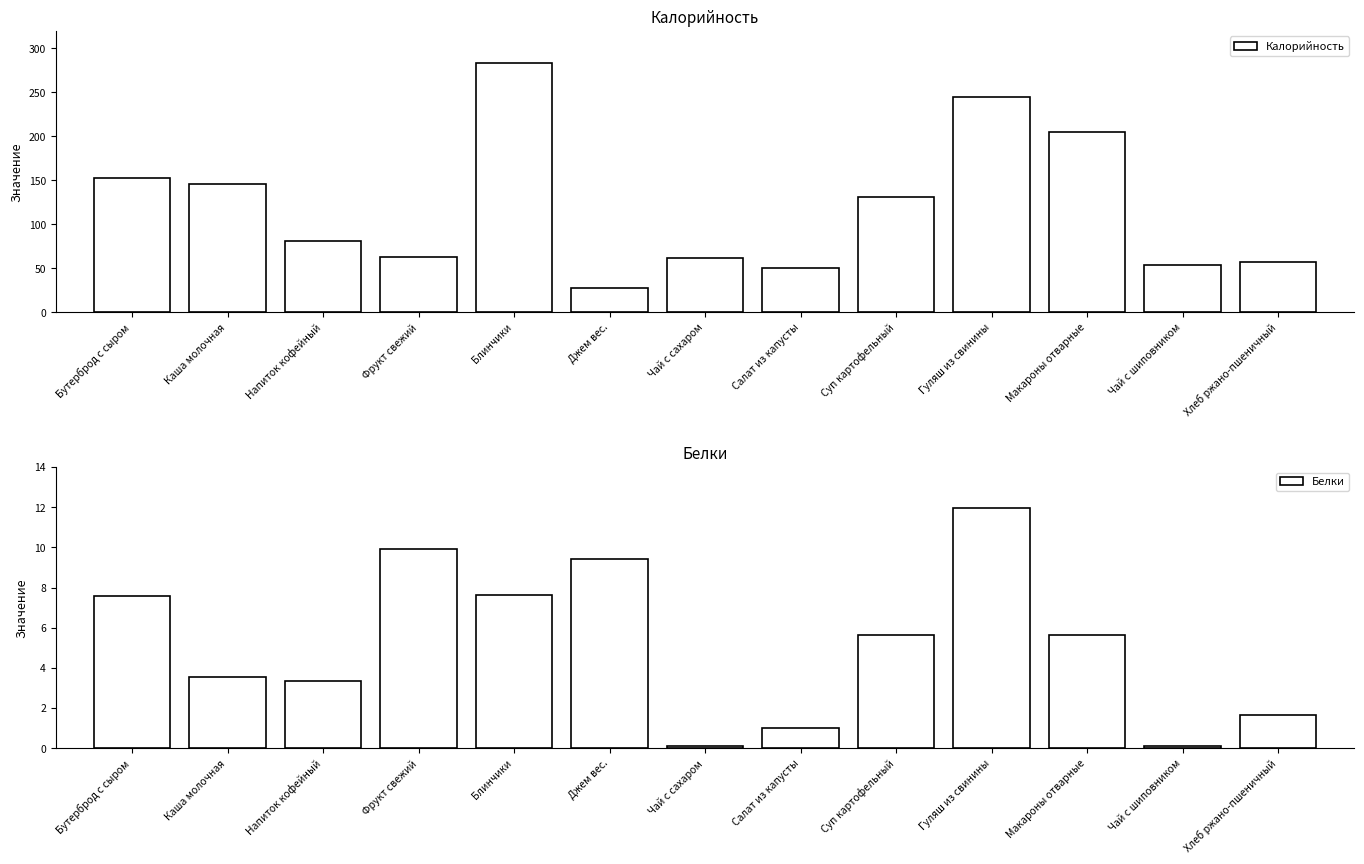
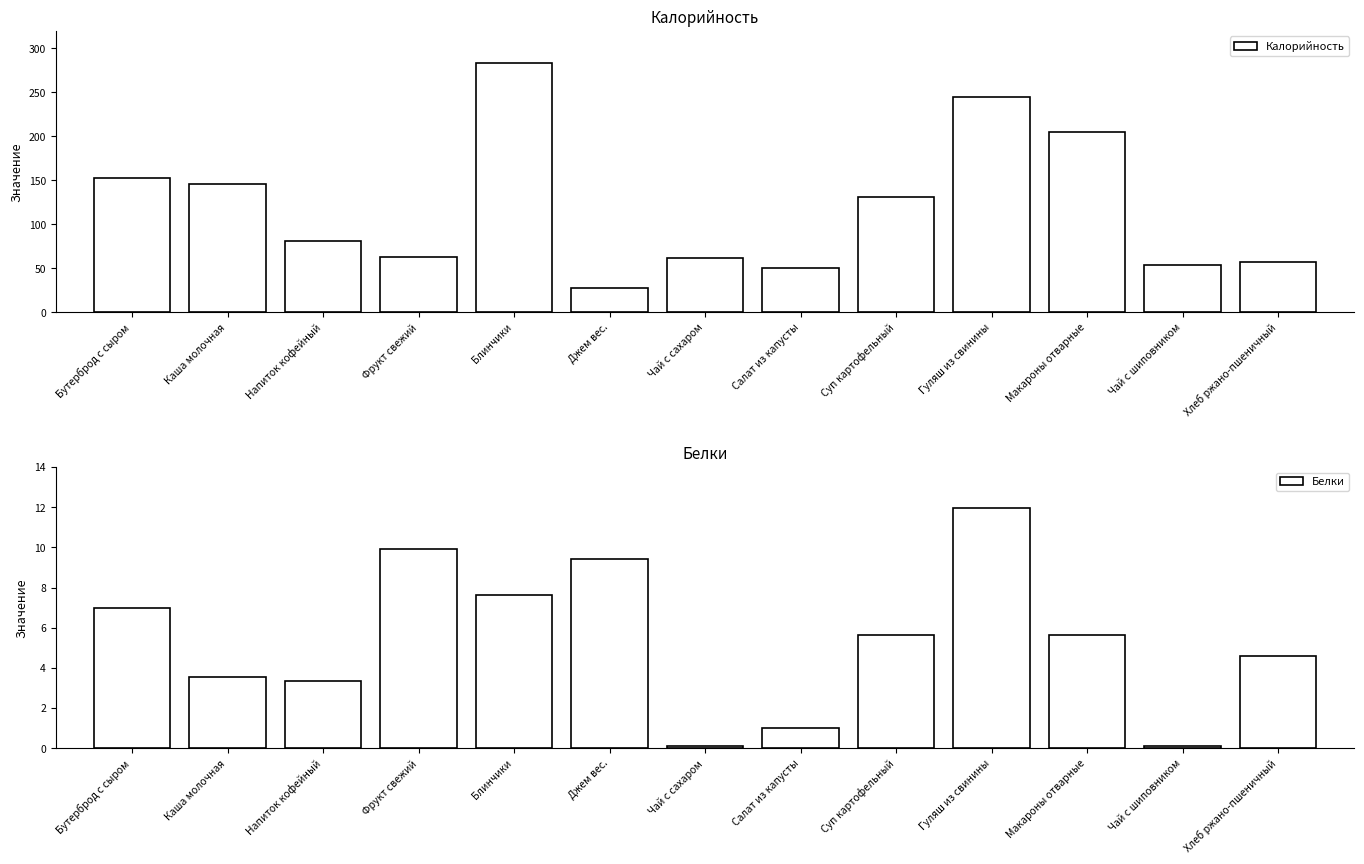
  {
    "Калорийность": {
      "Бутерброд с сыром": 150,
      "Каша молочная": 150,
      "Напиток кофейный": 80,
      "Фрукт свежий": 60,
      "Блинчики": 280,
      "Джем вес.": 30,
      "Чай с сахаром": 60,
      "Салат из капусты": 50,
      "Суп картофельный": 130,
      "Гуляш из свинины": 240,
      "Макароны отварные": 210,
      "Чай с шиповником": 50,
      "Хлеб ржано-пшеничный": 60
    },
    "Белки": {
-     "Бутерброд с сыром": 7.6,
+     "Бутерброд с сыром": 7.0,
      "Каша молочная": 3.6,
      "Напиток кофейный": 3.3,
      "Фрукт свежий": 9.9,
      "Блинчики": 7.7,
      "Джем вес.": 9.4,
      "Чай с сахаром": 0.1,
      "Салат из капусты": 1.0,
      "Суп картофельный": 5.6,
      "Гуляш из свинины": 11.9,
      "Макароны отварные": 5.7,
      "Чай с шиповником": 0.1,
-     "Хлеб ржано-пшеничный": 1.7
+     "Хлеб ржано-пшеничный": 4.6
    }
  }
